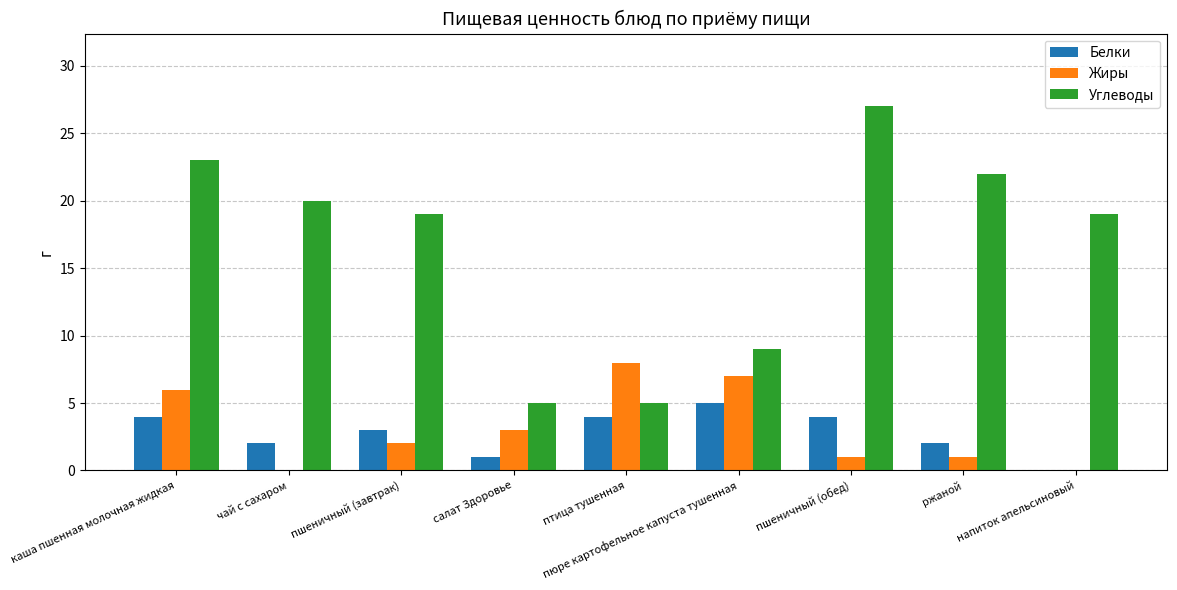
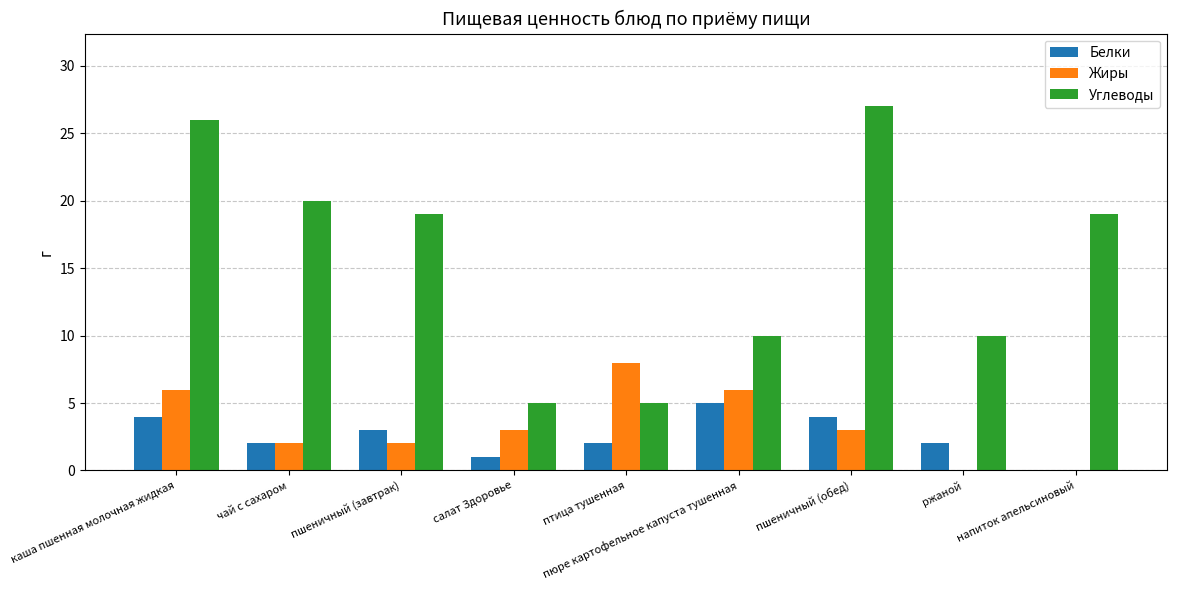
  {
    "Белки": {
      "каша пшенная молочная жидкая": 4,
      "чай с сахаром": 2,
      "пшеничный (завтрак)": 3,
      "салат Здоровье": 1,
-     "птица тушенная": 4,
+     "птица тушенная": 2,
      "пюре картофельное капуста тушенная": 5,
      "пшеничный (обед)": 4,
      "ржаной": 2,
      "напиток апельсиновый": 0
    },
    "Жиры": {
      "каша пшенная молочная жидкая": 6,
-     "чай с сахаром": 0,
+     "чай с сахаром": 2,
      "пшеничный (завтрак)": 2,
      "салат Здоровье": 3,
      "птица тушенная": 8,
-     "пюре картофельное капуста тушенная": 7,
-     "пшеничный (обед)": 1,
-     "ржаной": 1,
+     "пюре картофельное капуста тушенная": 6,
+     "пшеничный (обед)": 3,
+     "ржаной": 0,
      "напиток апельсиновый": 0
    },
    "Углеводы": {
-     "каша пшенная молочная жидкая": 23,
+     "каша пшенная молочная жидкая": 26,
      "чай с сахаром": 20,
      "пшеничный (завтрак)": 19,
      "салат Здоровье": 5,
      "птица тушенная": 5,
-     "пюре картофельное капуста тушенная": 9,
+     "пюре картофельное капуста тушенная": 10,
      "пшеничный (обед)": 27,
-     "ржаной": 22,
+     "ржаной": 10,
      "напиток апельсиновый": 19
    }
  }
